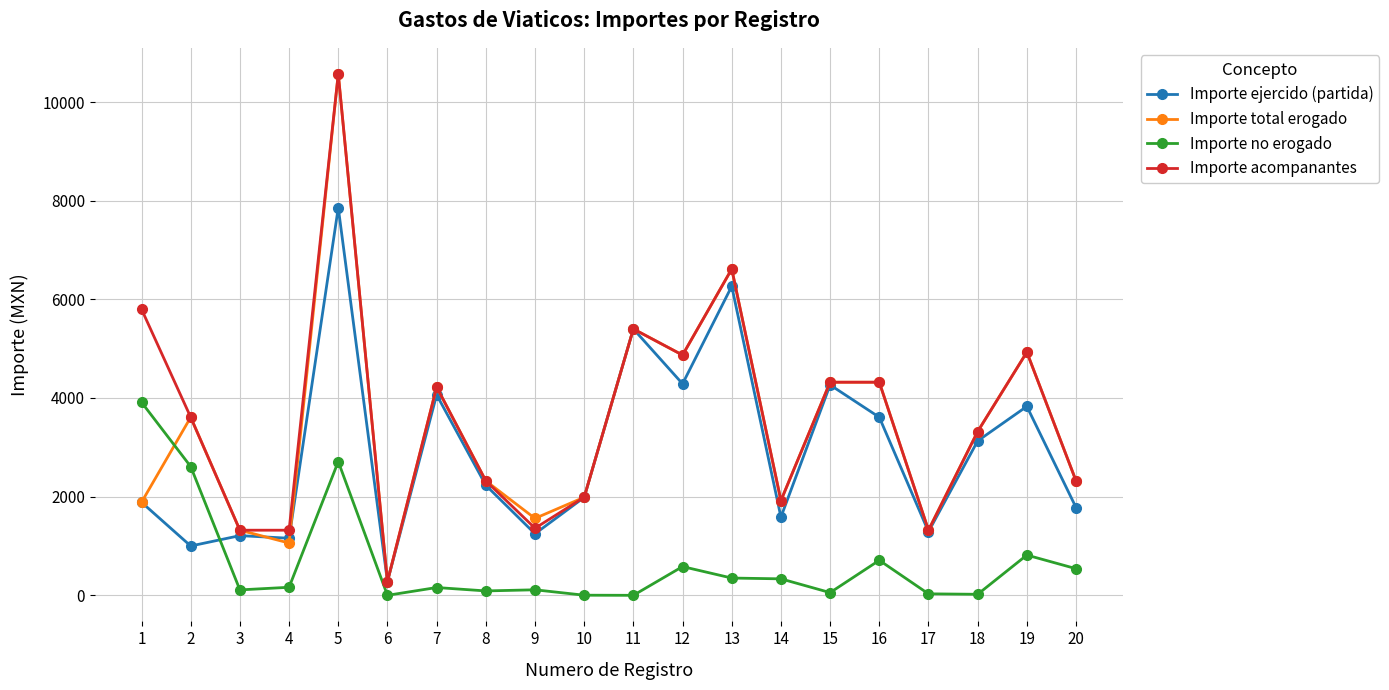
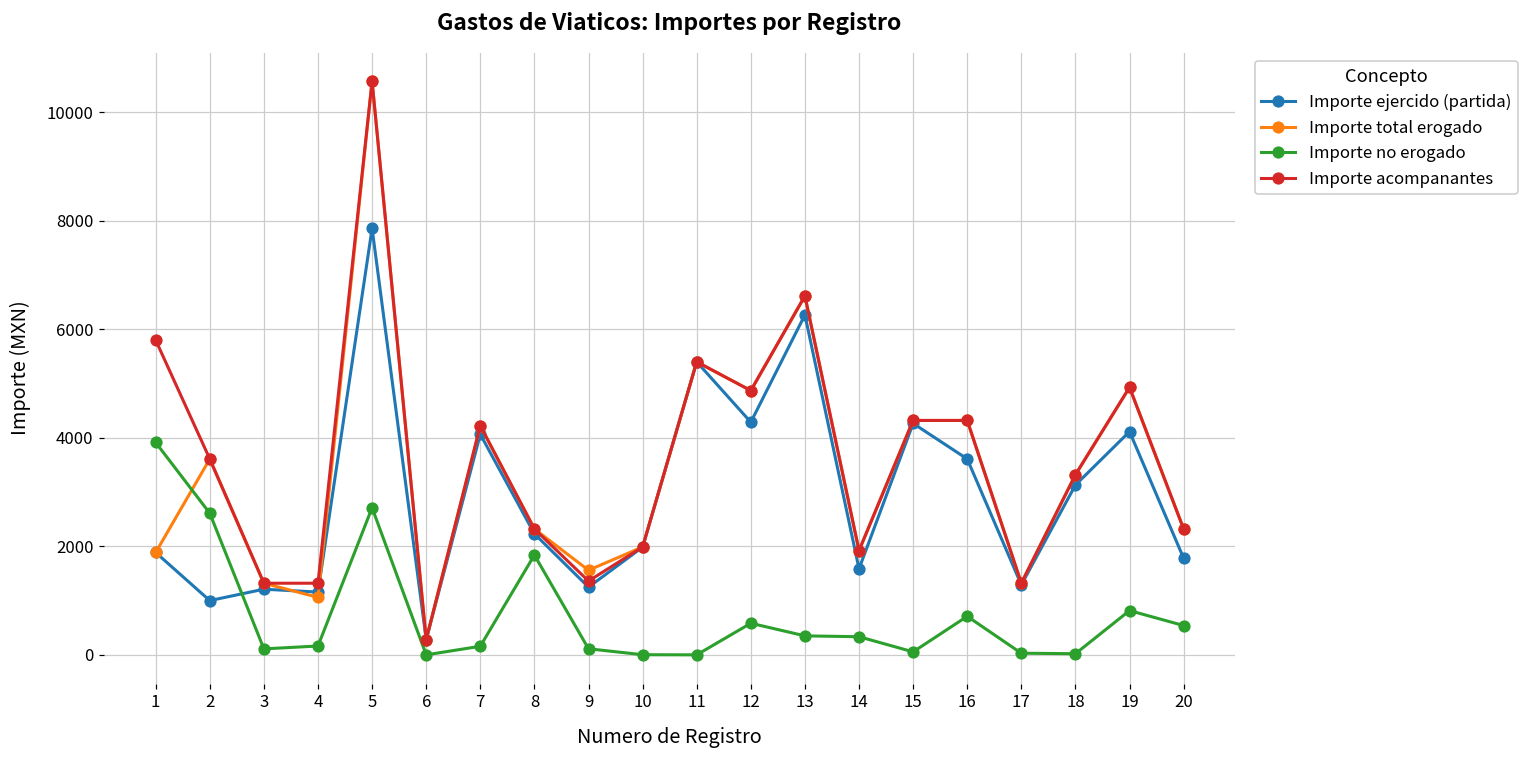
  {
    "Importe ejercido (partida)": {
      "2": 1000,
      "3": 1200,
      "4": 1200,
      "5": 7900,
      "7": 4100,
      "8": 2200,
      "9": 1200,
      "12": 4300,
      "13": 6300,
      "14": 1600,
      "15": 4300,
      "16": 3600,
      "18": 3100,
-     "19": 3800,
+     "19": 4100,
      "20": 1800
    },
    "Importe total erogado": {
      "4": 1100,
      "9": 1600
    },
    "Importe no erogado": {
      "1": 3900,
      "2": 2600,
      "3": 100,
      "4": 200,
      "5": 2700,
      "6": 0,
      "7": 200,
-     "8": 100,
+     "8": 1800,
      "9": 100,
      "10": 0,
      "11": 0,
      "12": 600,
      "13": 300,
      "14": 300,
      "15": 100,
      "16": 700,
      "17": 0,
      "18": 0,
      "19": 800,
      "20": 500
    },
    "Importe acompanantes": {
      "1": 5800,
      "4": 1300,
      "9": 1400
    }
  }
